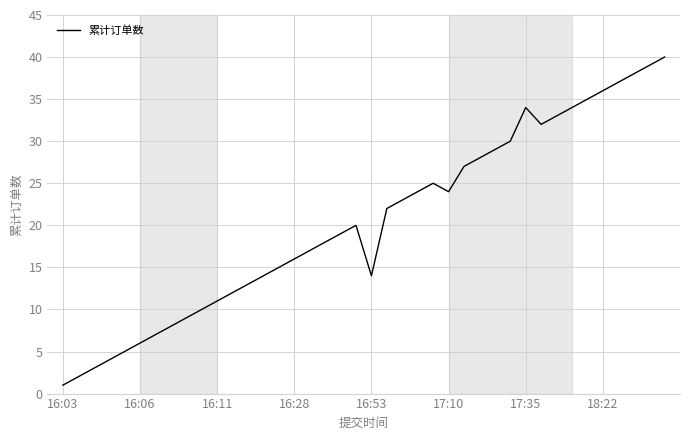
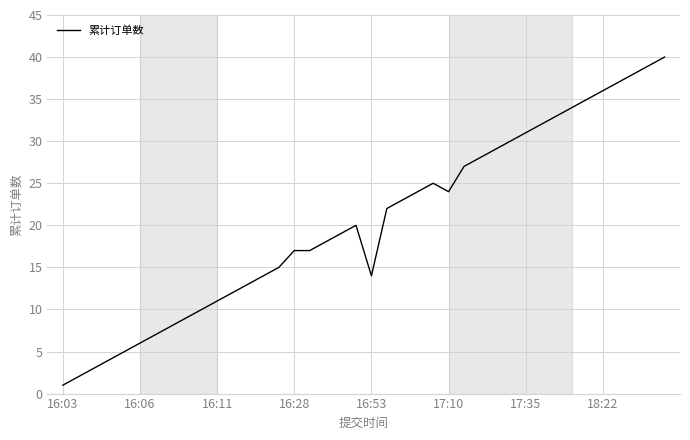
  {
-   "16:28": 16,
+   "16:28": 17,
    "16:53": 14,
    "17:10": 24,
-   "17:35": 34,
+   "17:35": 31,
    "18:22": 36
  }
